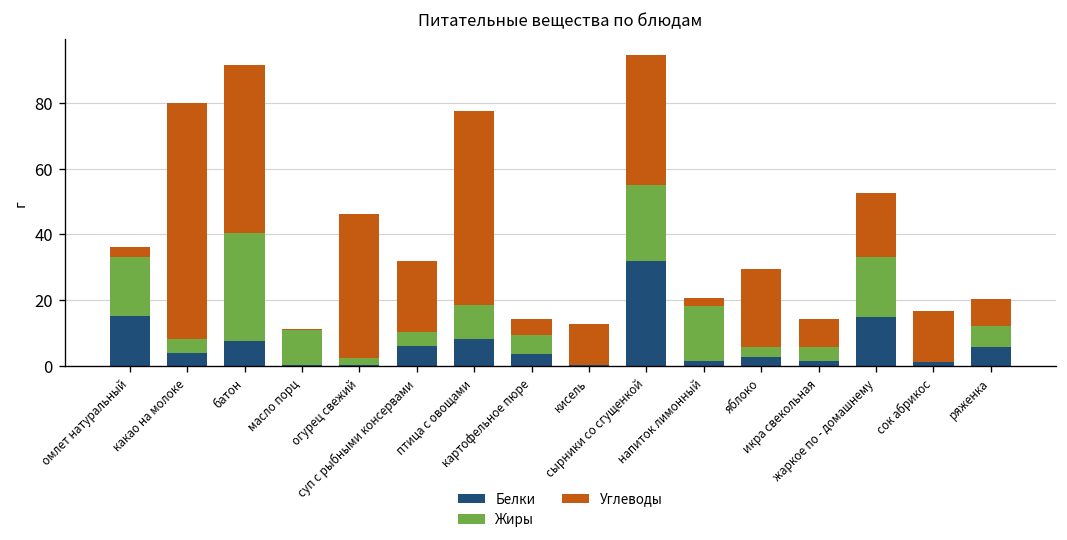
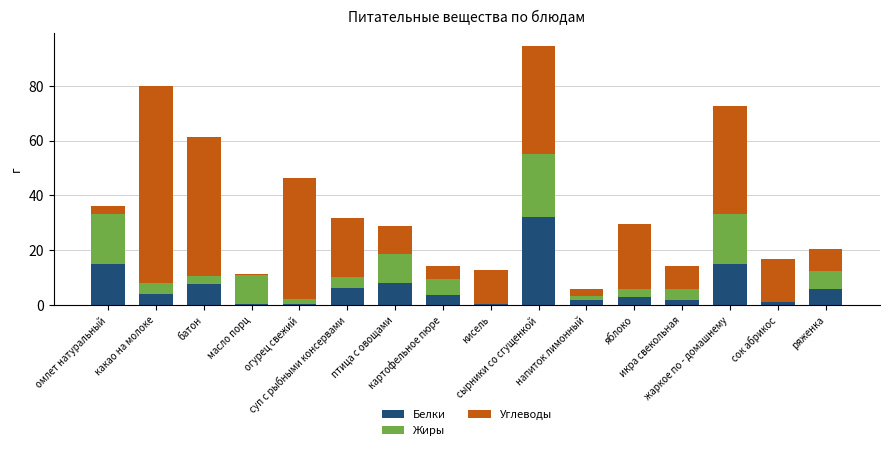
  {
    "Белки": {
      "омлет натуральный": 15,
      "какао на молоке": 4,
      "батон": 8,
      "суп с рыбными консервами": 6,
      "птица с овощами": 8,
      "картофельное пюре": 4,
      "сырники со сгущенкой": 32,
      "напиток лимонный": 2,
      "яблоко": 3,
      "икра свекольная": 2,
      "жаркое по - домашнему": 15,
      "сок абрикос": 1,
      "ряженка": 6
    },
    "Жиры": {
      "омлет натуральный": 18,
      "какао на молоке": 4,
-     "батон": 33,
+     "батон": 3,
      "масло порц": 11,
      "огурец свежий": 2,
      "суп с рыбными консервами": 4,
      "птица с овощами": 11,
      "картофельное пюре": 6,
      "сырники со сгущенкой": 23,
-     "напиток лимонный": 17,
+     "напиток лимонный": 2,
      "яблоко": 3,
      "икра свекольная": 4,
      "жаркое по - домашнему": 18,
      "сок абрикос": 0,
      "ряженка": 6
    },
    "Углеводы": {
      "омлет натуральный": 3,
      "какао на молоке": 72,
      "батон": 51,
      "огурец свежий": 44,
      "суп с рыбными консервами": 22,
-     "птица с овощами": 59,
+     "птица с овощами": 10,
      "картофельное пюре": 5,
      "кисель": 13,
      "сырники со сгущенкой": 40,
      "напиток лимонный": 2,
      "яблоко": 24,
      "икра свекольная": 8,
-     "жаркое по - домашнему": 19,
+     "жаркое по - домашнему": 39,
      "сок абрикос": 16,
      "ряженка": 8
    }
  }
